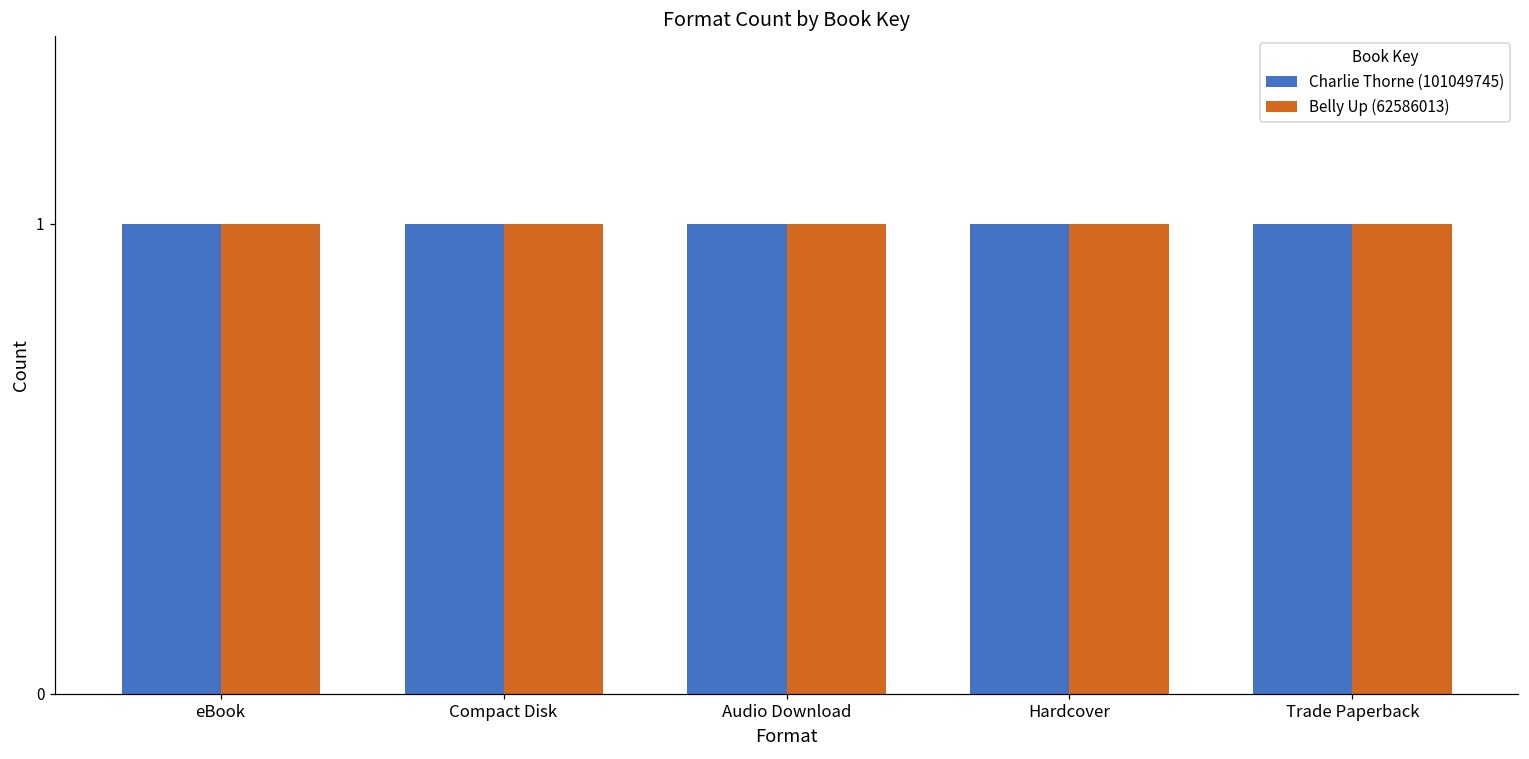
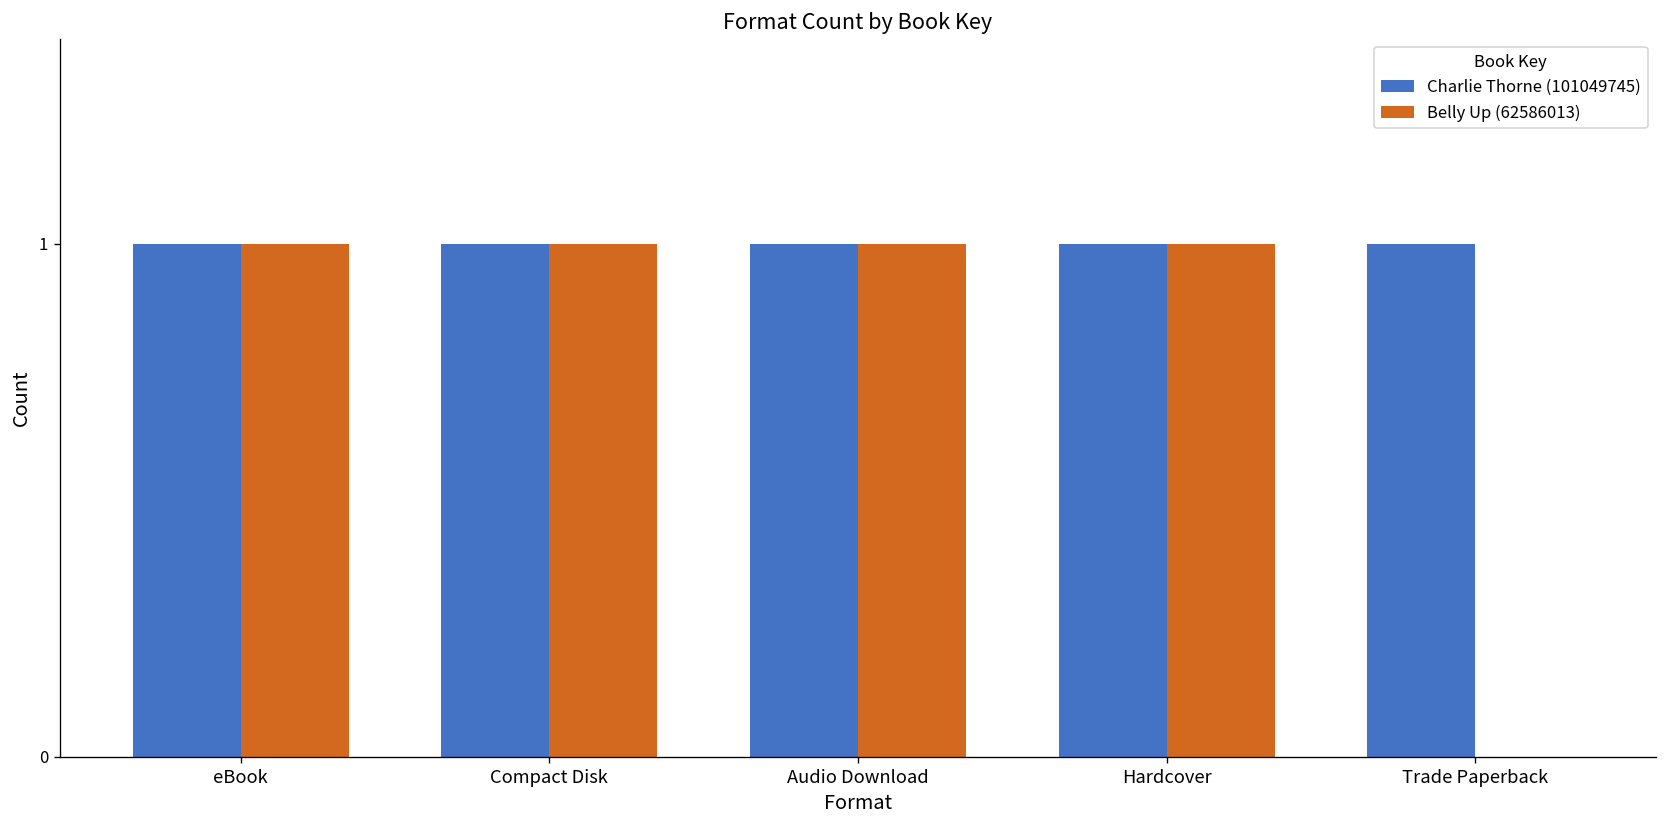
  {
    "Charlie Thorne (101049745)": {
      "eBook": 1,
      "Compact Disk": 1,
      "Audio Download": 1,
      "Hardcover": 1,
      "Trade Paperback": 1
    },
    "Belly Up (62586013)": {
      "eBook": 1,
      "Compact Disk": 1,
      "Audio Download": 1,
      "Hardcover": 1,
-     "Trade Paperback": 1
+     "Trade Paperback": 0
    }
  }
